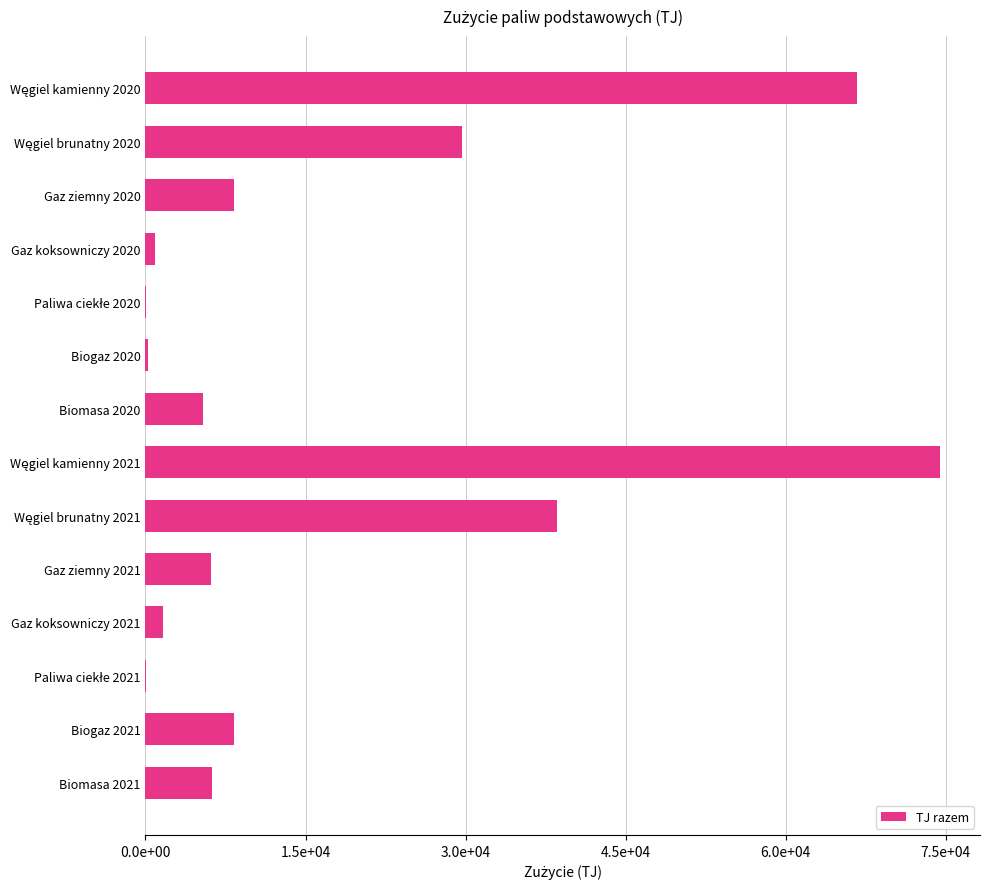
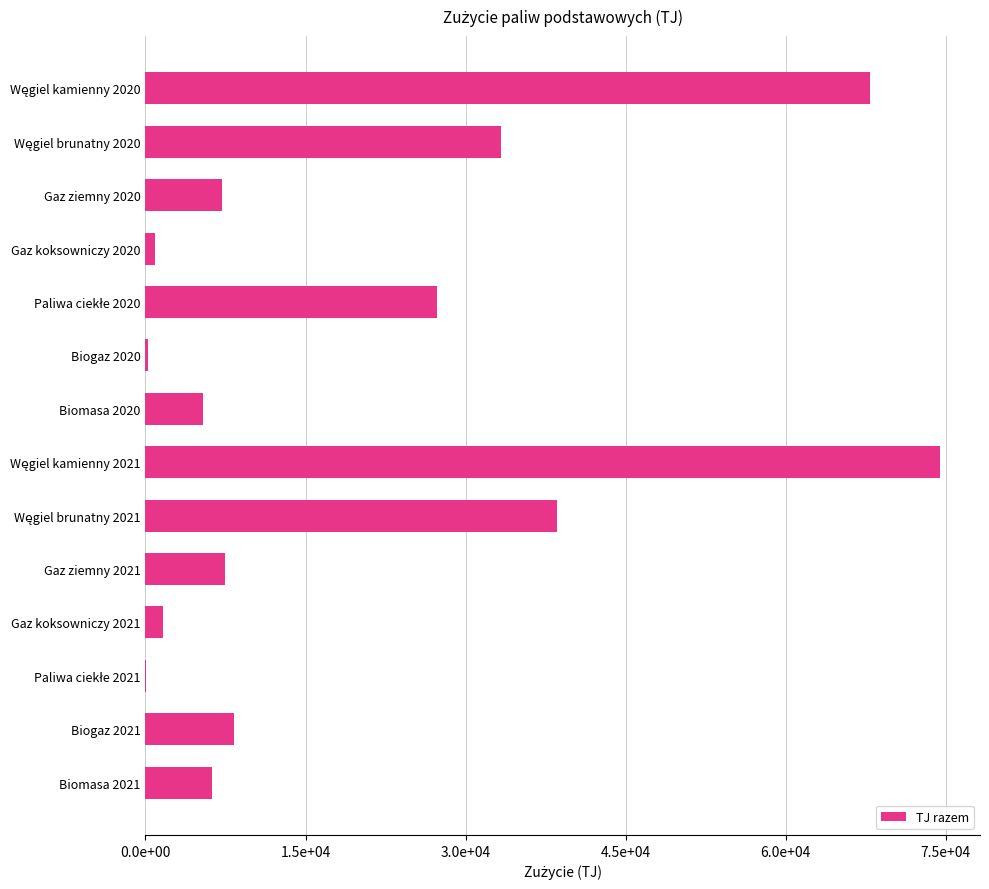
  {
-   "Węgiel kamienny 2020": 66700,
-   "Węgiel brunatny 2020": 29600,
-   "Gaz ziemny 2020": 8300,
+   "Węgiel kamienny 2020": 68000,
+   "Węgiel brunatny 2020": 33300,
+   "Gaz ziemny 2020": 7200,
    "Gaz koksowniczy 2020": 900,
-   "Paliwa ciekłe 2020": 100,
+   "Paliwa ciekłe 2020": 27300,
    "Biomasa 2020": 5400,
    "Węgiel kamienny 2021": 74500,
    "Węgiel brunatny 2021": 38600,
-   "Gaz ziemny 2021": 6100,
+   "Gaz ziemny 2021": 7500,
    "Gaz koksowniczy 2021": 1600,
    "Biogaz 2021": 8300,
    "Biomasa 2021": 6200
  }
